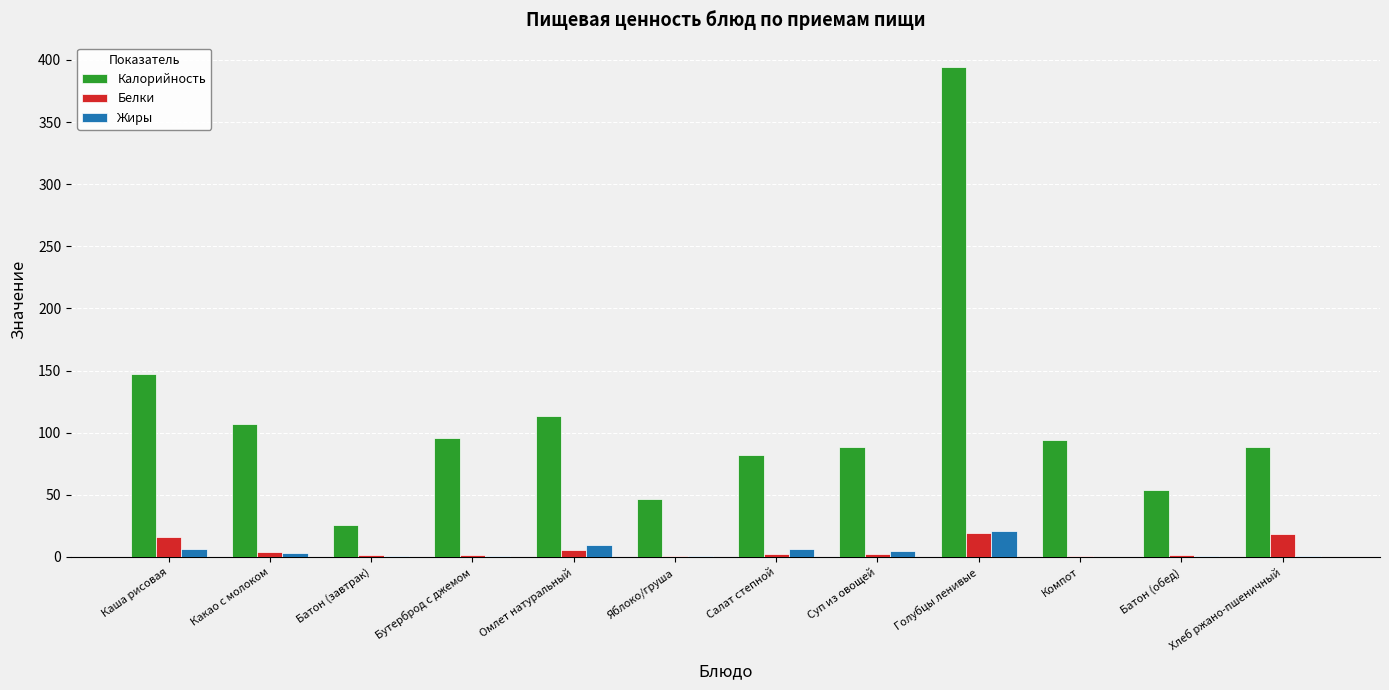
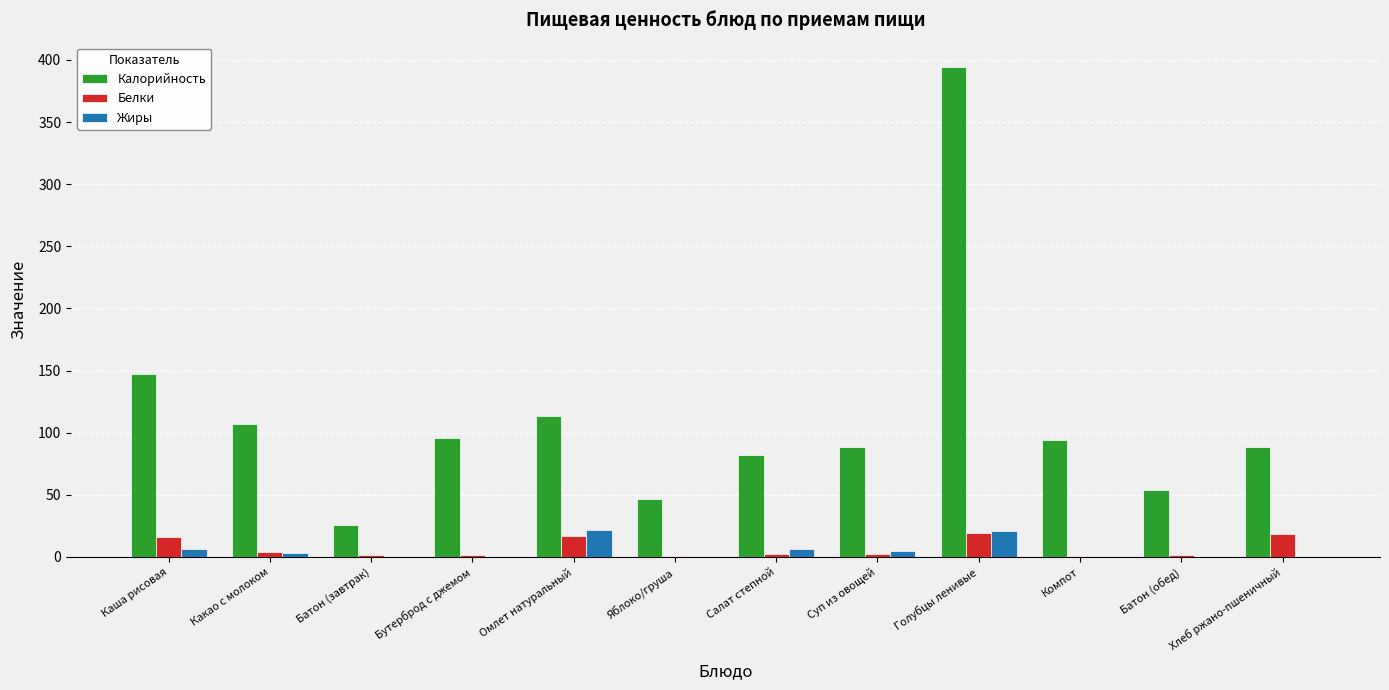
  {
    "Калорийность": {
      "Каша рисовая": 148,
      "Какао с молоком": 107,
      "Батон (завтрак)": 26,
      "Бутерброд с джемом": 96,
      "Омлет натуральный": 114,
      "Яблоко/груша": 47,
      "Салат степной": 82,
      "Суп из овощей": 89,
      "Голубцы ленивые": 394,
      "Компот": 94,
      "Батон (обед)": 54,
      "Хлеб ржано-пшеничный": 88
    },
    "Белки": {
      "Каша рисовая": 16,
      "Какао с молоком": 4,
-     "Омлет натуральный": 6,
+     "Омлет натуральный": 17,
      "Салат степной": 2,
      "Суп из овощей": 3,
      "Голубцы ленивые": 19,
      "Хлеб ржано-пшеничный": 18
    },
    "Жиры": {
      "Каша рисовая": 7,
      "Какао с молоком": 3,
-     "Омлет натуральный": 10,
+     "Омлет натуральный": 22,
      "Салат степной": 6,
      "Суп из овощей": 5,
      "Голубцы ленивые": 21,
      "Компот": 0
    }
  }
